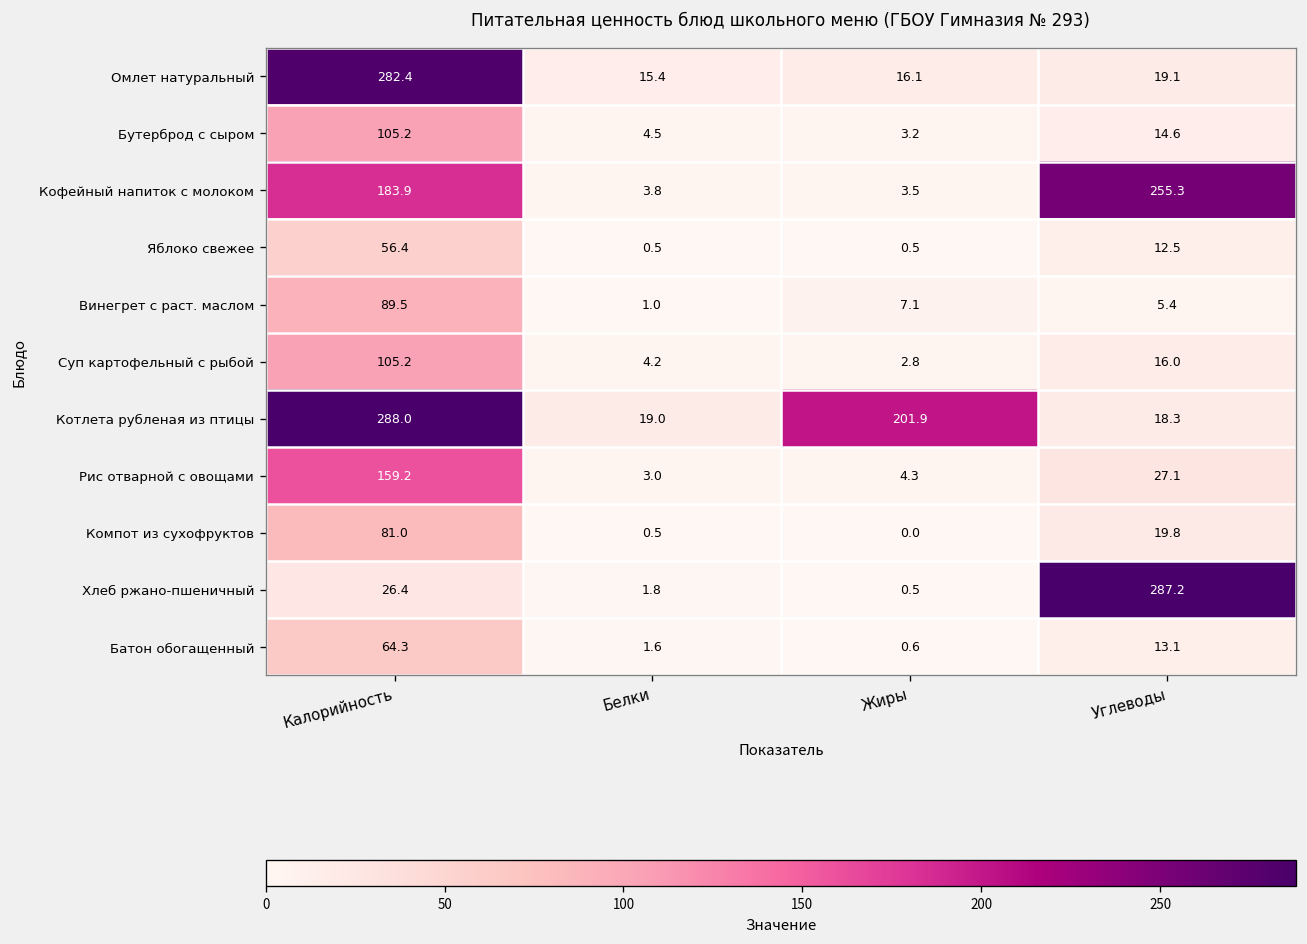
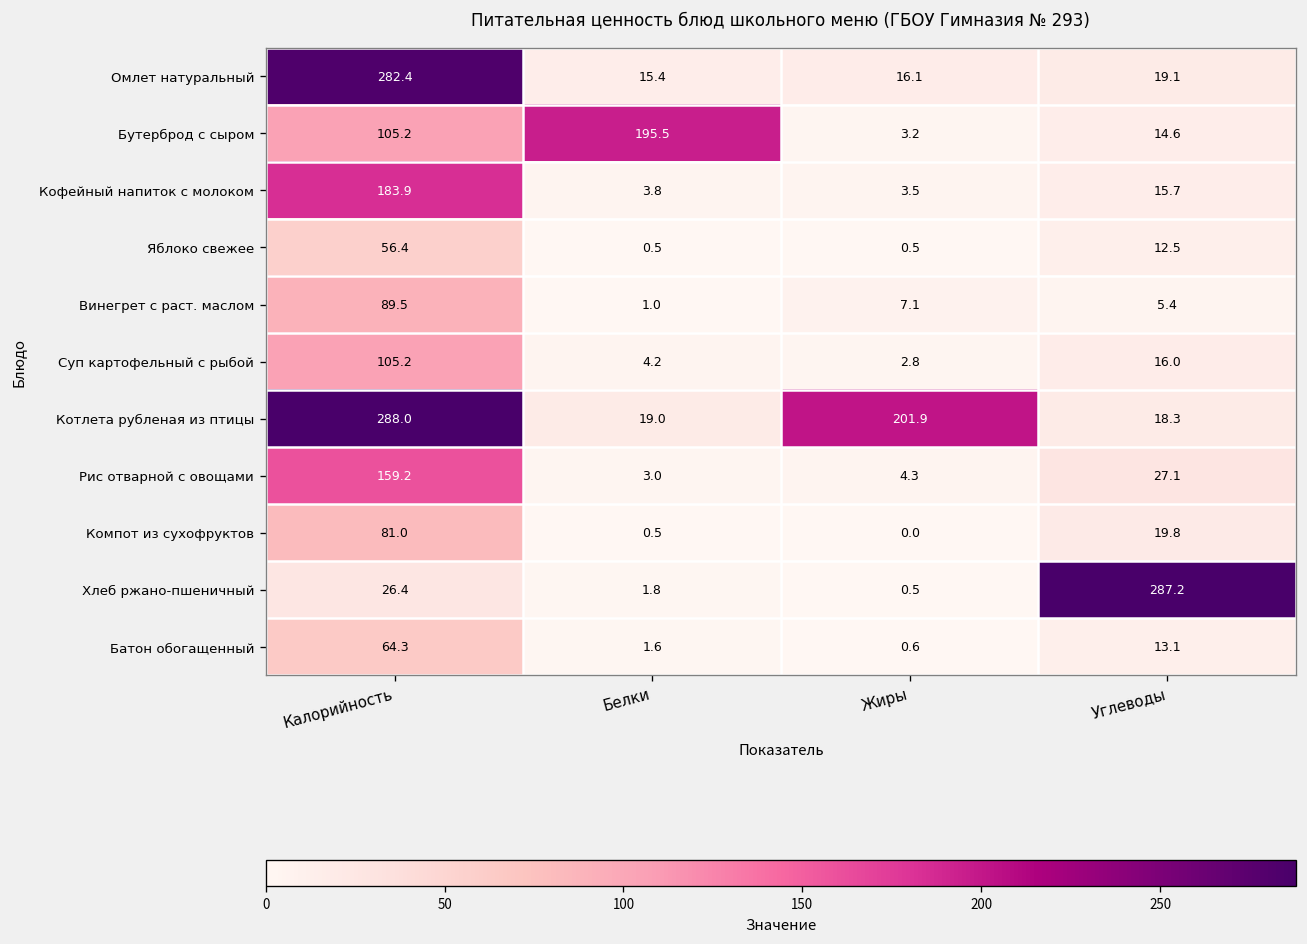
  {
    "Омлет натуральный": {
      "Калорийность": 282.4,
      "Белки": 15.4,
      "Жиры": 16.1,
      "Углеводы": 19.1
    },
    "Бутерброд с сыром": {
      "Калорийность": 105.2,
-     "Белки": 4.5,
+     "Белки": 195.5,
      "Жиры": 3.2,
      "Углеводы": 14.6
    },
    "Кофейный напиток с молоком": {
      "Калорийность": 183.9,
      "Белки": 3.8,
      "Жиры": 3.5,
-     "Углеводы": 255.3
+     "Углеводы": 15.7
    },
    "Яблоко свежее": {
      "Калорийность": 56.4,
      "Белки": 0.5,
      "Жиры": 0.5,
      "Углеводы": 12.5
    },
    "Винегрет с раст. маслом": {
      "Калорийность": 89.5,
      "Белки": 1.0,
      "Жиры": 7.1,
      "Углеводы": 5.4
    },
    "Суп картофельный с рыбой": {
      "Калорийность": 105.2,
      "Белки": 4.2,
      "Жиры": 2.8,
      "Углеводы": 16.0
    },
    "Котлета рубленая из птицы": {
      "Калорийность": 288.0,
      "Белки": 19.0,
      "Жиры": 201.9,
      "Углеводы": 18.3
    },
    "Рис отварной с овощами": {
      "Калорийность": 159.2,
      "Белки": 3.0,
      "Жиры": 4.3,
      "Углеводы": 27.1
    },
    "Компот из сухофруктов": {
      "Калорийность": 81.0,
      "Белки": 0.5,
      "Жиры": 0.0,
      "Углеводы": 19.8
    },
    "Хлеб ржано-пшеничный": {
      "Калорийность": 26.4,
      "Белки": 1.8,
      "Жиры": 0.5,
      "Углеводы": 287.2
    },
    "Батон обогащенный": {
      "Калорийность": 64.3,
      "Белки": 1.6,
      "Жиры": 0.6,
      "Углеводы": 13.1
    }
  }
